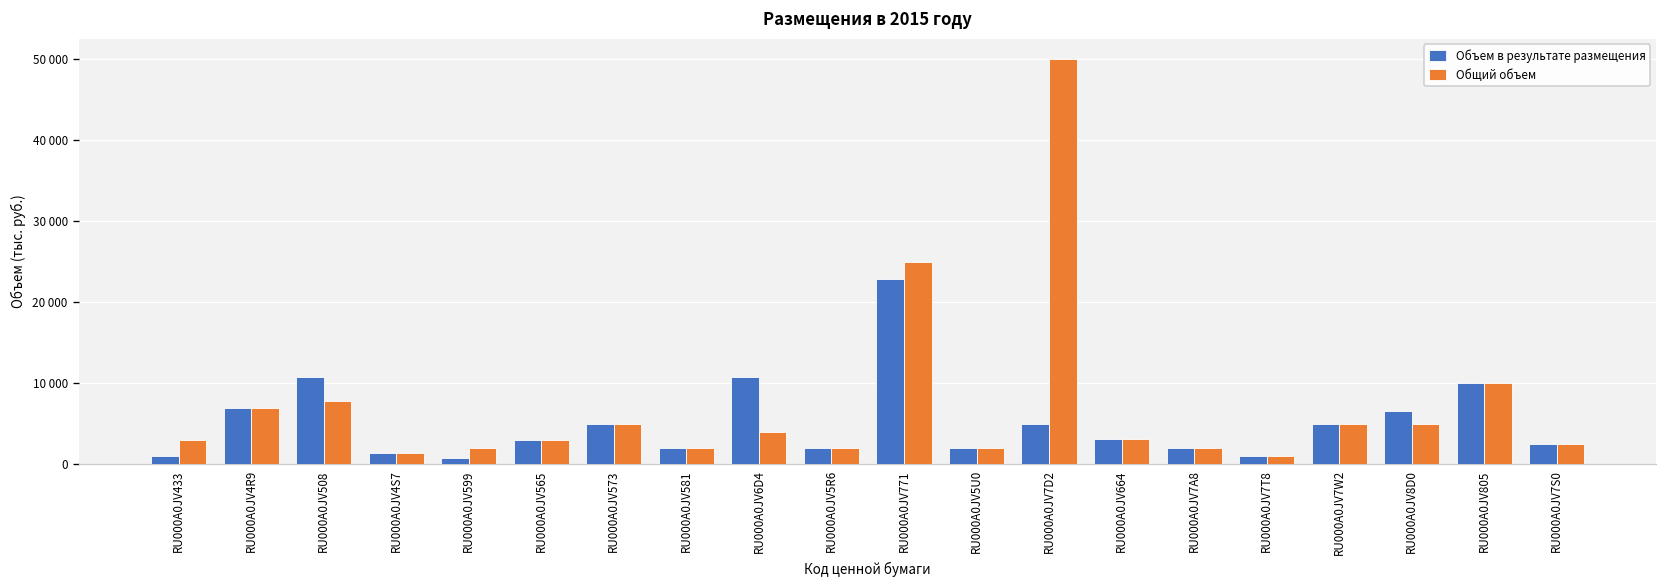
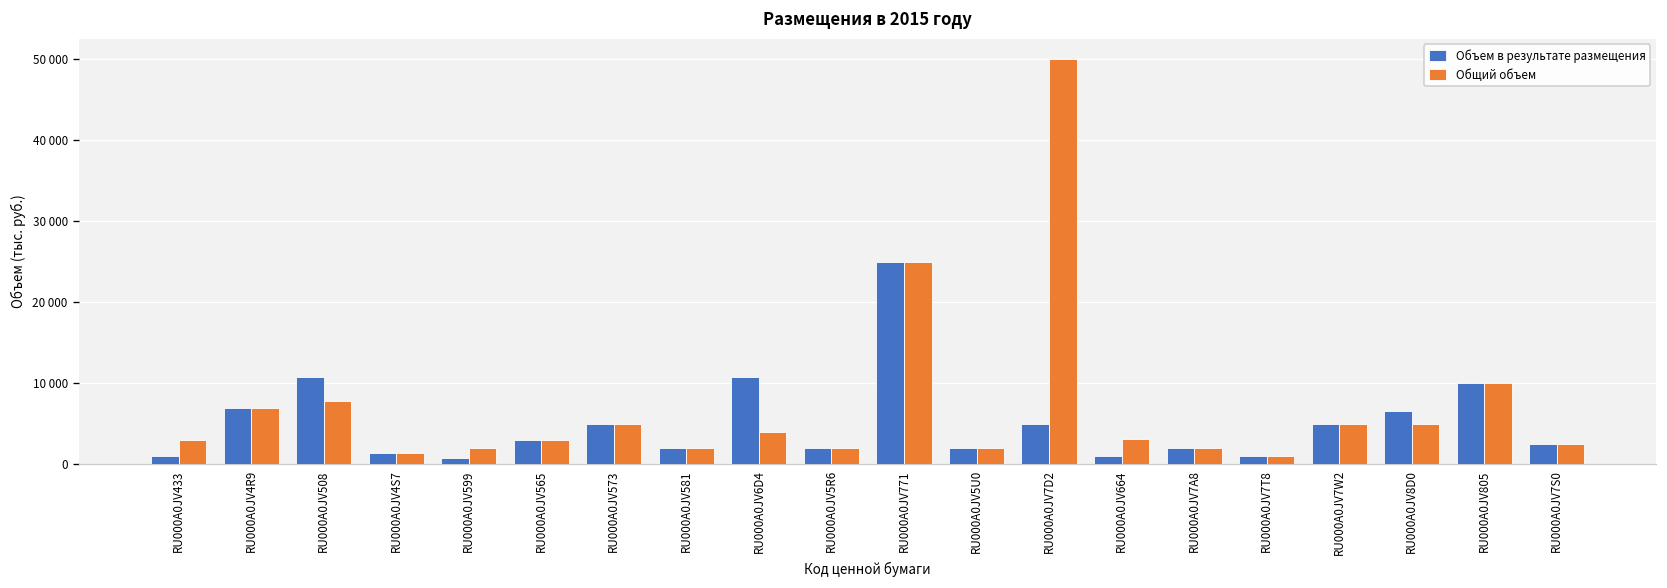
  {
    "Объем в результате размещения": {
      "RU000A0JV433": 1000,
      "RU000A0JV4R9": 7000,
      "RU000A0JV508": 11000,
      "RU000A0JV4S7": 1000,
      "RU000A0JV599": 1000,
      "RU000A0JV565": 3000,
      "RU000A0JV573": 5000,
      "RU000A0JV581": 2000,
      "RU000A0JV6D4": 11000,
      "RU000A0JV5R6": 2000,
-     "RU000A0JV771": 23000,
+     "RU000A0JV771": 25000,
      "RU000A0JV5U0": 2000,
      "RU000A0JV7D2": 5000,
-     "RU000A0JV664": 3000,
+     "RU000A0JV664": 1000,
      "RU000A0JV7A8": 2000,
      "RU000A0JV7T8": 1000,
      "RU000A0JV7W2": 5000,
      "RU000A0JV8D0": 7000,
      "RU000A0JV805": 10000,
      "RU000A0JV7S0": 3000
    },
    "Общий объем": {
      "RU000A0JV433": 3000,
      "RU000A0JV4R9": 7000,
      "RU000A0JV508": 8000,
      "RU000A0JV4S7": 1000,
      "RU000A0JV599": 2000,
      "RU000A0JV565": 3000,
      "RU000A0JV573": 5000,
      "RU000A0JV581": 2000,
      "RU000A0JV6D4": 4000,
      "RU000A0JV5R6": 2000,
      "RU000A0JV771": 25000,
      "RU000A0JV5U0": 2000,
      "RU000A0JV7D2": 50000,
      "RU000A0JV664": 3000,
      "RU000A0JV7A8": 2000,
      "RU000A0JV7T8": 1000,
      "RU000A0JV7W2": 5000,
      "RU000A0JV8D0": 5000,
      "RU000A0JV805": 10000,
      "RU000A0JV7S0": 3000
    }
  }
